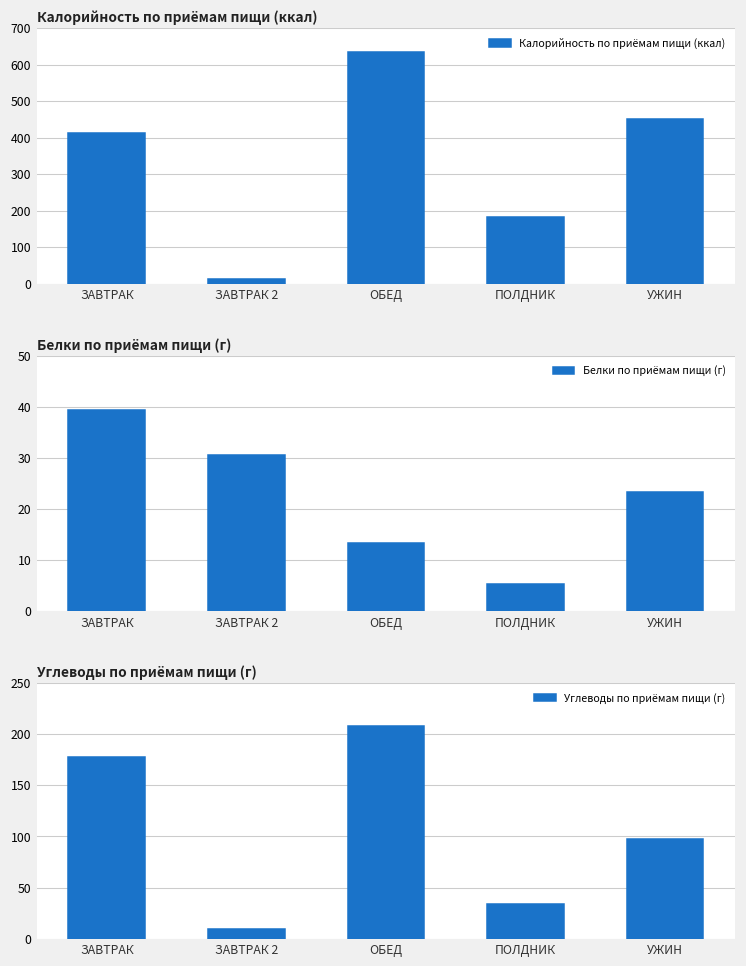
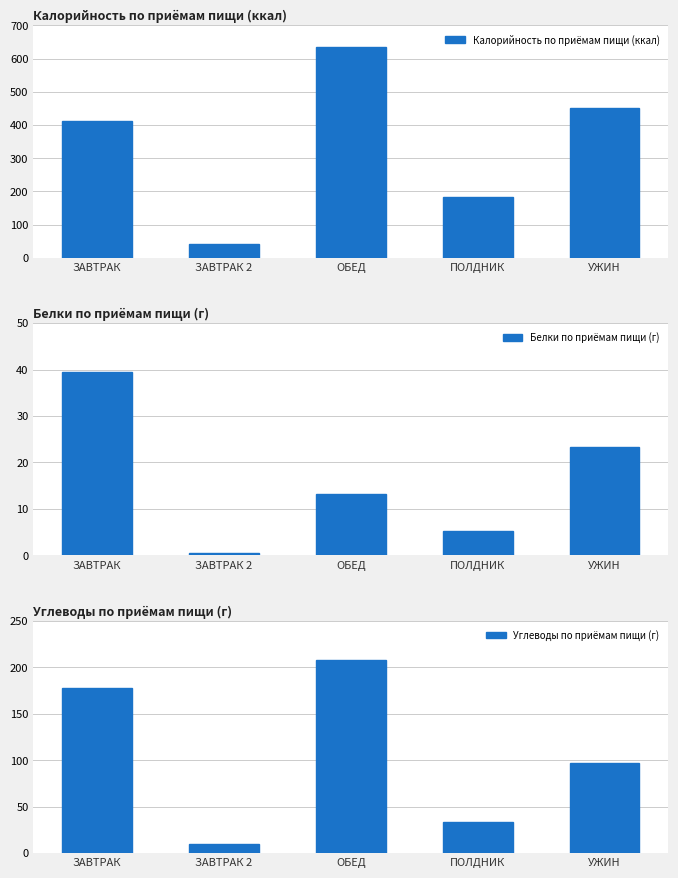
  {
    "Калорийность по приёмам пищи (ккал)": {
      "ЗАВТРАК": 410,
-     "ЗАВТРАК 2": 10,
+     "ЗАВТРАК 2": 40,
      "ОБЕД": 630,
      "ПОЛДНИК": 180,
      "УЖИН": 450
    },
    "Белки по приёмам пищи (г)": {
      "ЗАВТРАК": 39,
-     "ЗАВТРАК 2": 31,
+     "ЗАВТРАК 2": 0,
      "ОБЕД": 13,
      "ПОЛДНИК": 5,
      "УЖИН": 23
    },
    "Углеводы по приёмам пищи (г)": {
      "ЗАВТРАК": 180,
      "ЗАВТРАК 2": 10,
      "ОБЕД": 210,
      "ПОЛДНИК": 30,
      "УЖИН": 100
    }
  }
